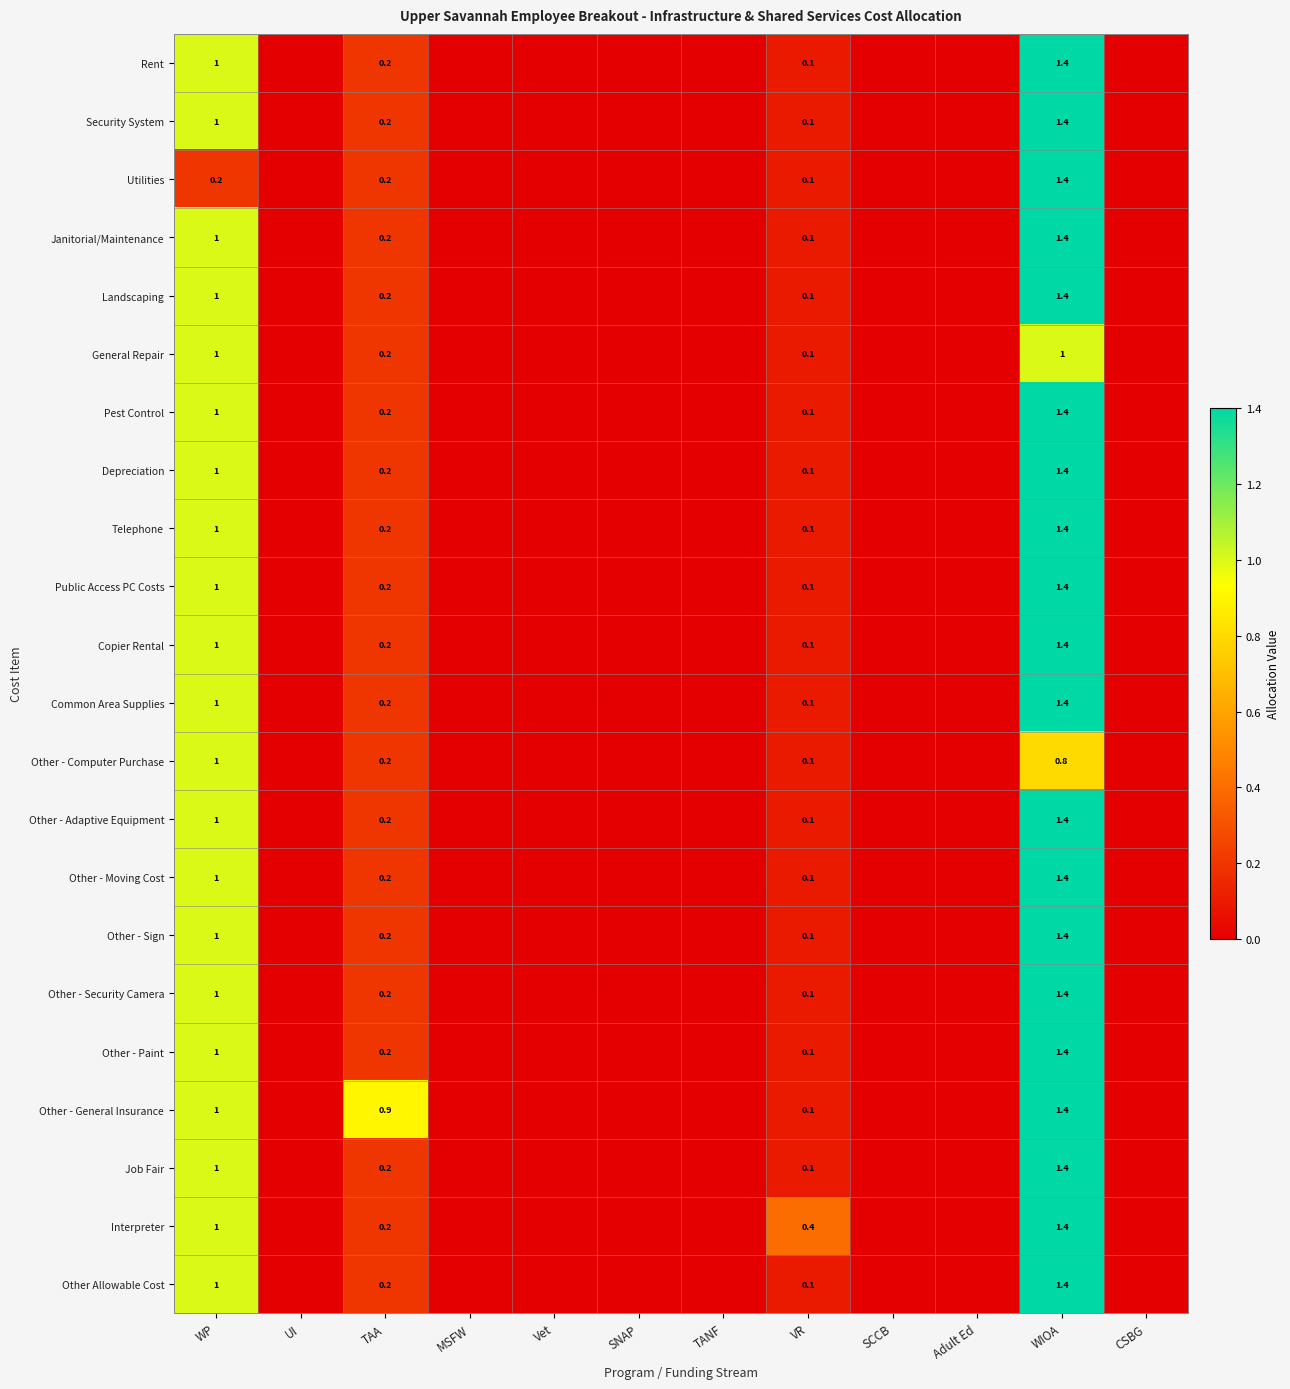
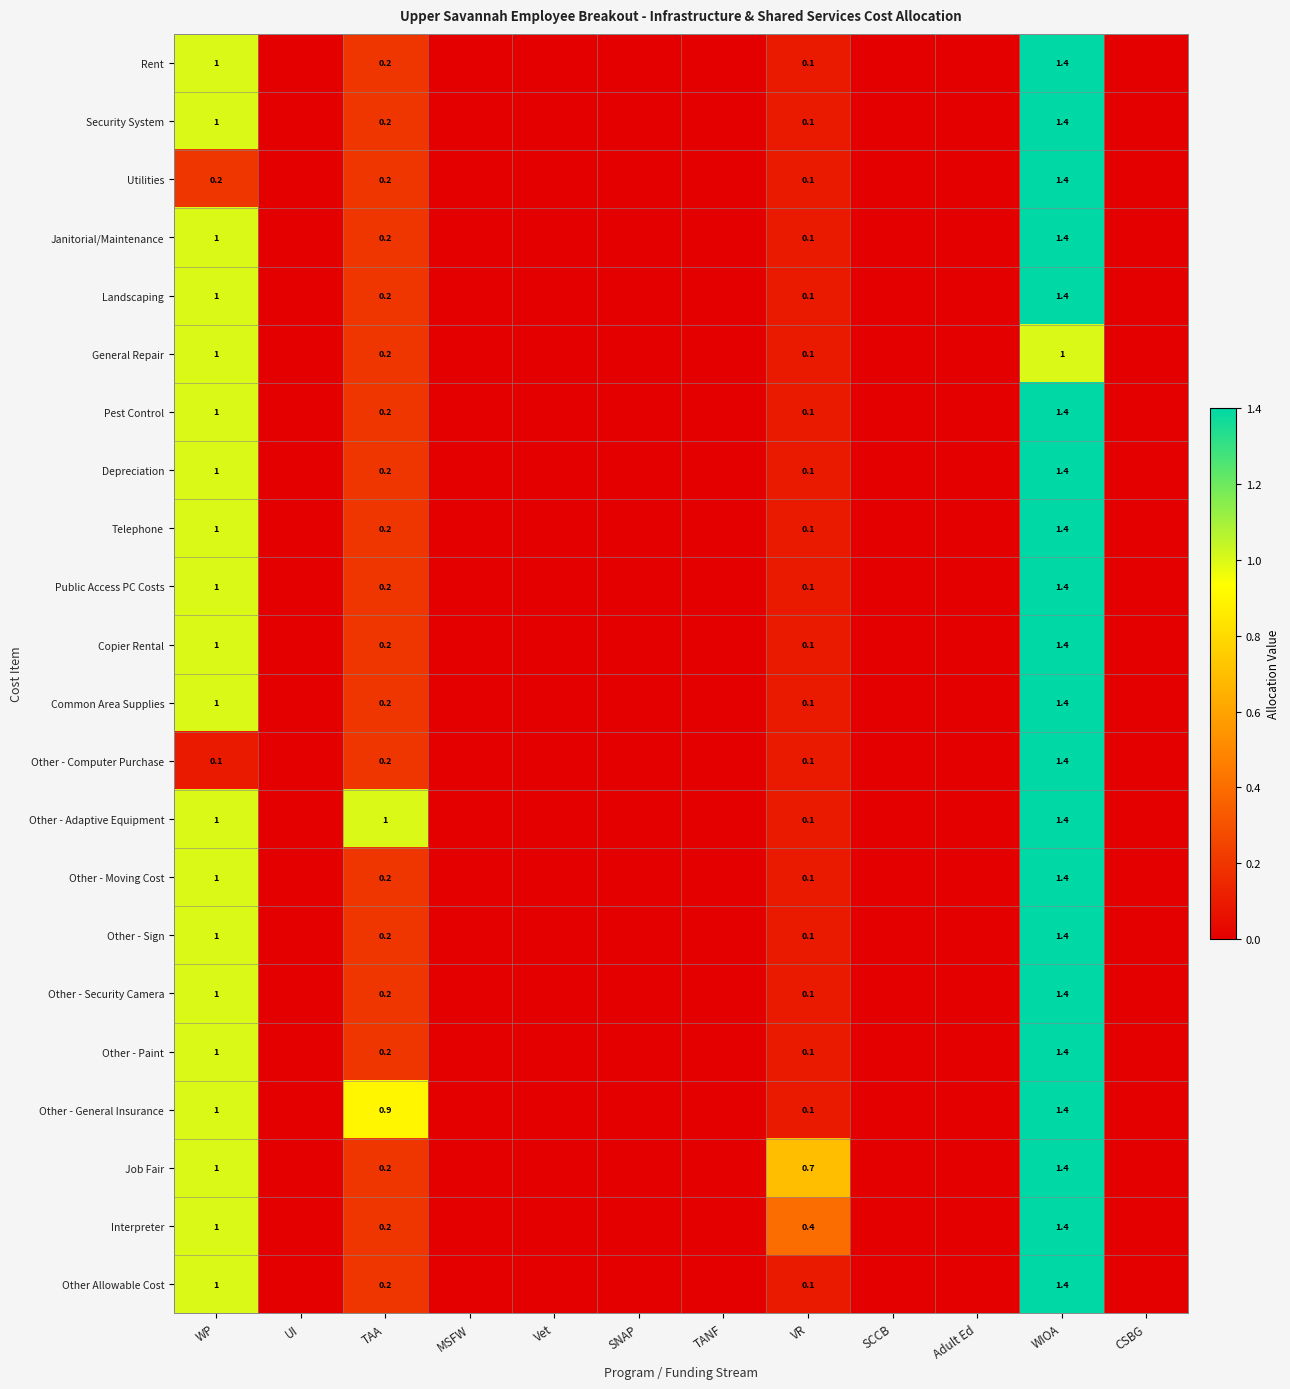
  {
    "Rent": {
      "WP": 1,
      "TAA": 0.2,
      "VR": 0.1,
      "WIOA": 1.4
    },
    "Security System": {
      "WP": 1,
      "TAA": 0.2,
      "VR": 0.1,
      "WIOA": 1.4
    },
    "Utilities": {
      "WP": 0.2,
      "TAA": 0.2,
      "VR": 0.1,
      "WIOA": 1.4
    },
    "Janitorial/Maintenance": {
      "WP": 1,
      "TAA": 0.2,
      "VR": 0.1,
      "WIOA": 1.4
    },
    "Landscaping": {
      "WP": 1,
      "TAA": 0.2,
      "VR": 0.1,
      "WIOA": 1.4
    },
    "General Repair": {
      "WP": 1,
      "TAA": 0.2,
      "VR": 0.1,
      "WIOA": 1
    },
    "Pest Control": {
      "WP": 1,
      "TAA": 0.2,
      "VR": 0.1,
      "WIOA": 1.4
    },
    "Depreciation": {
      "WP": 1,
      "TAA": 0.2,
      "VR": 0.1,
      "WIOA": 1.4
    },
    "Telephone": {
      "WP": 1,
      "TAA": 0.2,
      "VR": 0.1,
      "WIOA": 1.4
    },
    "Public Access PC Costs": {
      "WP": 1,
      "TAA": 0.2,
      "VR": 0.1,
      "WIOA": 1.4
    },
    "Copier Rental": {
      "WP": 1,
      "TAA": 0.2,
      "VR": 0.1,
      "WIOA": 1.4
    },
    "Common Area Supplies": {
      "WP": 1,
      "TAA": 0.2,
      "VR": 0.1,
      "WIOA": 1.4
    },
    "Other - Computer Purchase": {
-     "WP": 1,
+     "WP": 0.1,
      "TAA": 0.2,
      "VR": 0.1,
-     "WIOA": 0.8
+     "WIOA": 1.4
    },
    "Other - Adaptive Equipment": {
      "WP": 1,
-     "TAA": 0.2,
+     "TAA": 1,
      "VR": 0.1,
      "WIOA": 1.4
    },
    "Other - Moving Cost": {
      "WP": 1,
      "TAA": 0.2,
      "VR": 0.1,
      "WIOA": 1.4
    },
    "Other - Sign": {
      "WP": 1,
      "TAA": 0.2,
      "VR": 0.1,
      "WIOA": 1.4
    },
    "Other - Security Camera": {
      "WP": 1,
      "TAA": 0.2,
      "VR": 0.1,
      "WIOA": 1.4
    },
    "Other - Paint": {
      "WP": 1,
      "TAA": 0.2,
      "VR": 0.1,
      "WIOA": 1.4
    },
    "Other - General Insurance": {
      "WP": 1,
      "TAA": 0.9,
      "VR": 0.1,
      "WIOA": 1.4
    },
    "Job Fair": {
      "WP": 1,
      "TAA": 0.2,
-     "VR": 0.1,
+     "VR": 0.7,
      "WIOA": 1.4
    },
    "Interpreter": {
      "WP": 1,
      "TAA": 0.2,
      "VR": 0.4,
      "WIOA": 1.4
    },
    "Other Allowable Cost": {
      "WP": 1,
      "TAA": 0.2,
      "VR": 0.1,
      "WIOA": 1.4
    }
  }
